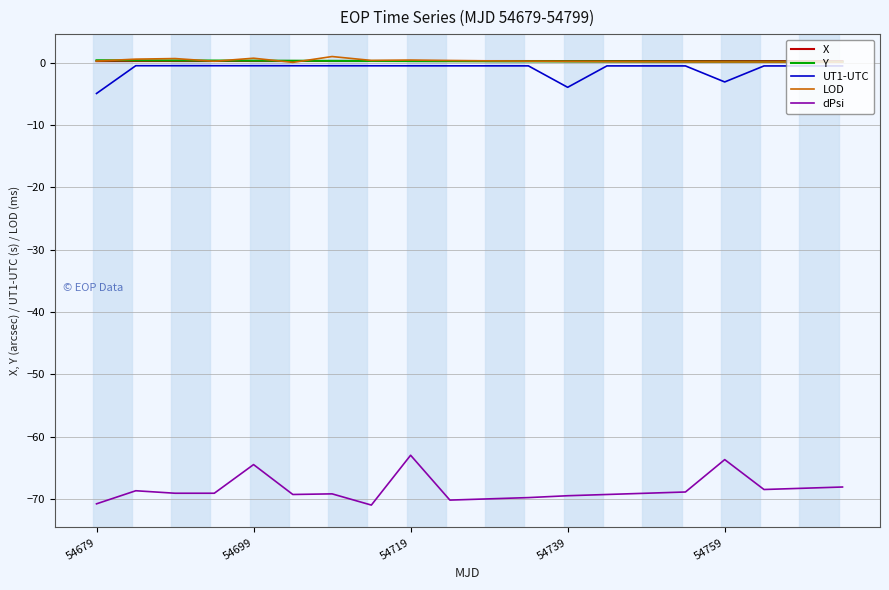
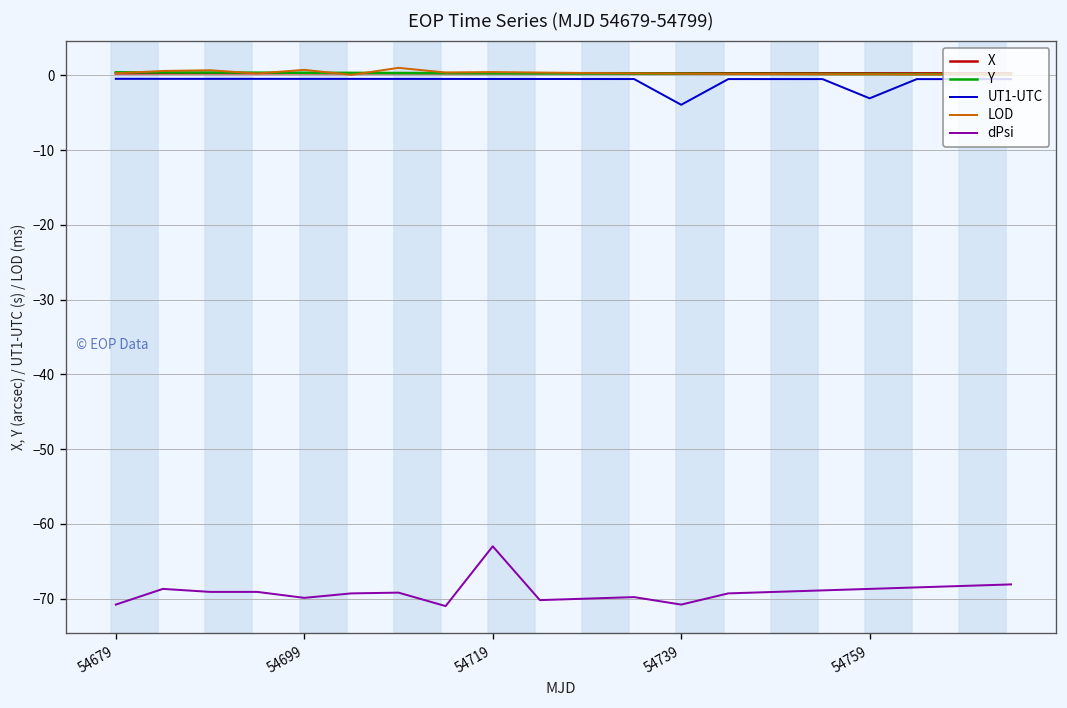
  {
    "UT1-UTC": {
-     "54679": -5,
+     "54679": 0,
      "54699": 0,
      "54719": 0,
      "54739": -4,
      "54759": -3
    },
    "dPsi": {
      "54679": -71,
-     "54699": -65,
+     "54699": -70,
      "54719": -63,
-     "54739": -70,
-     "54759": -64
+     "54739": -71,
+     "54759": -69
    }
  }
